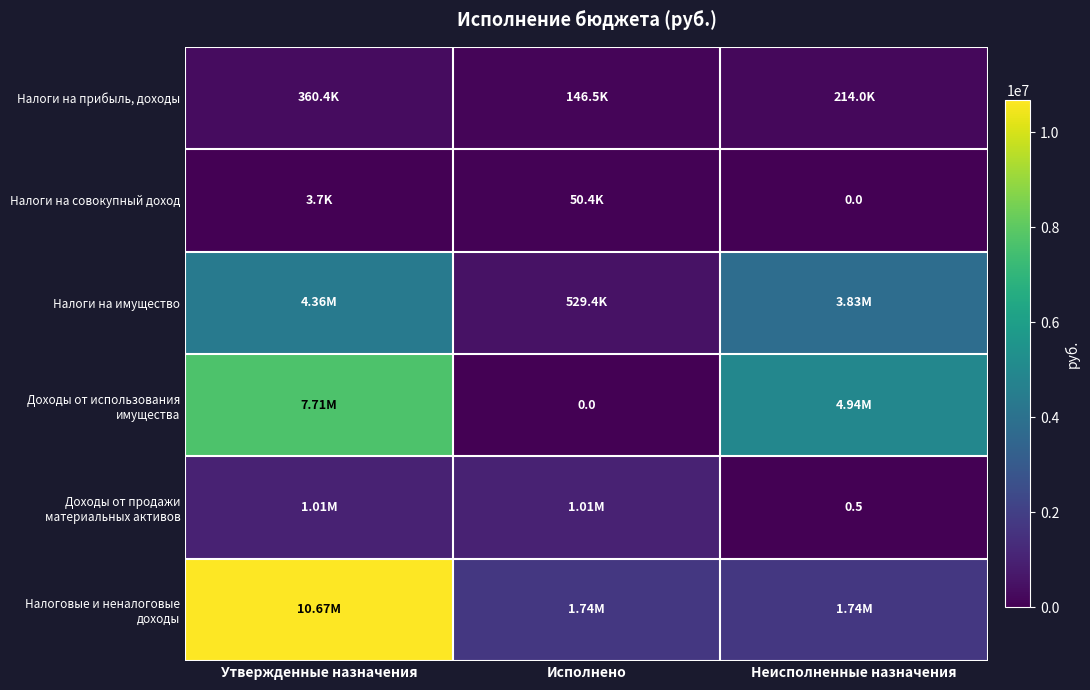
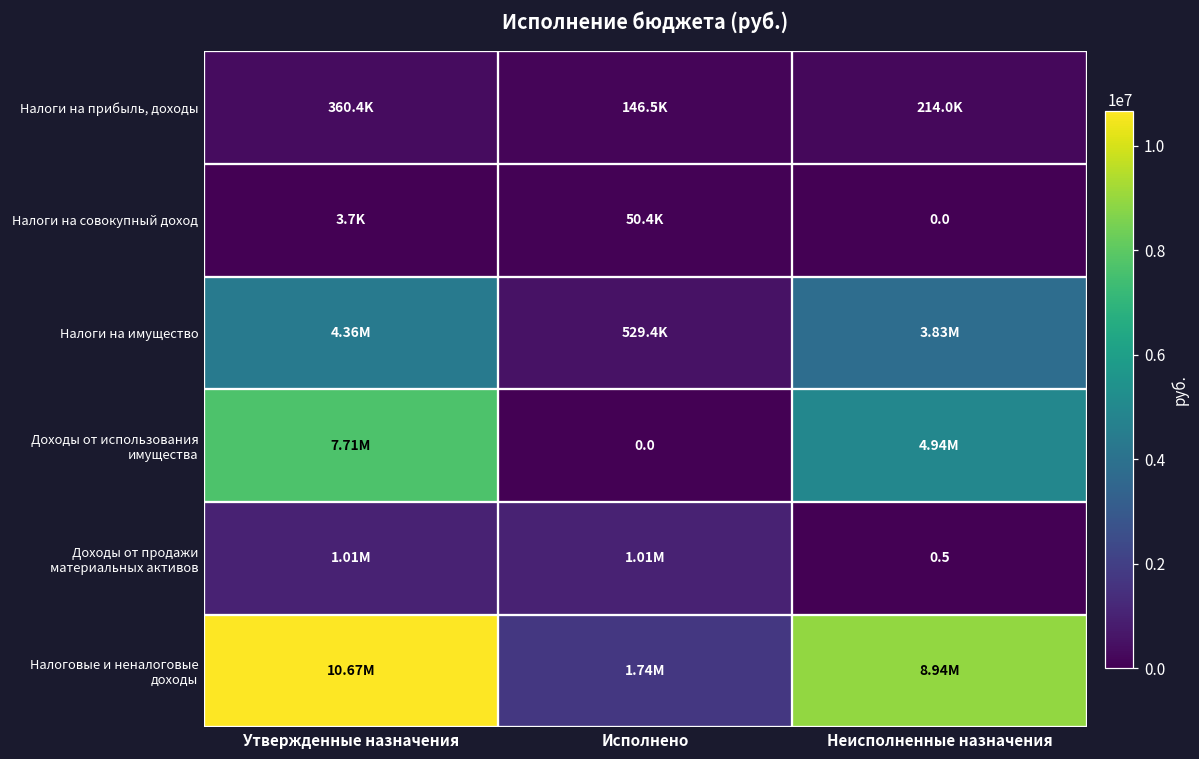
  {
    "Налоги на прибыль, доходы": {
      "Утвержденные назначения": "360.4K",
      "Исполнено": "146.5K",
      "Неисполненные назначения": "214.0K"
    },
    "Налоги на совокупный доход": {
      "Утвержденные назначения": "3.7K",
      "Исполнено": "50.4K",
      "Неисполненные назначения": "0.0"
    },
    "Налоги на имущество": {
      "Утвержденные назначения": "4.36M",
      "Исполнено": "529.4K",
      "Неисполненные назначения": "3.83M"
    },
    "Доходы от использования имущества": {
      "Утвержденные назначения": "7.71M",
      "Исполнено": "0.0",
      "Неисполненные назначения": "4.94M"
    },
    "Доходы от продажи материальных активов": {
      "Утвержденные назначения": "1.01M",
      "Исполнено": "1.01M",
      "Неисполненные назначения": "0.5"
    },
    "Налоговые и неналоговые доходы": {
      "Утвержденные назначения": "10.67M",
      "Исполнено": "1.74M",
-     "Неисполненные назначения": "1.74M"
+     "Неисполненные назначения": "8.94M"
    }
  }
